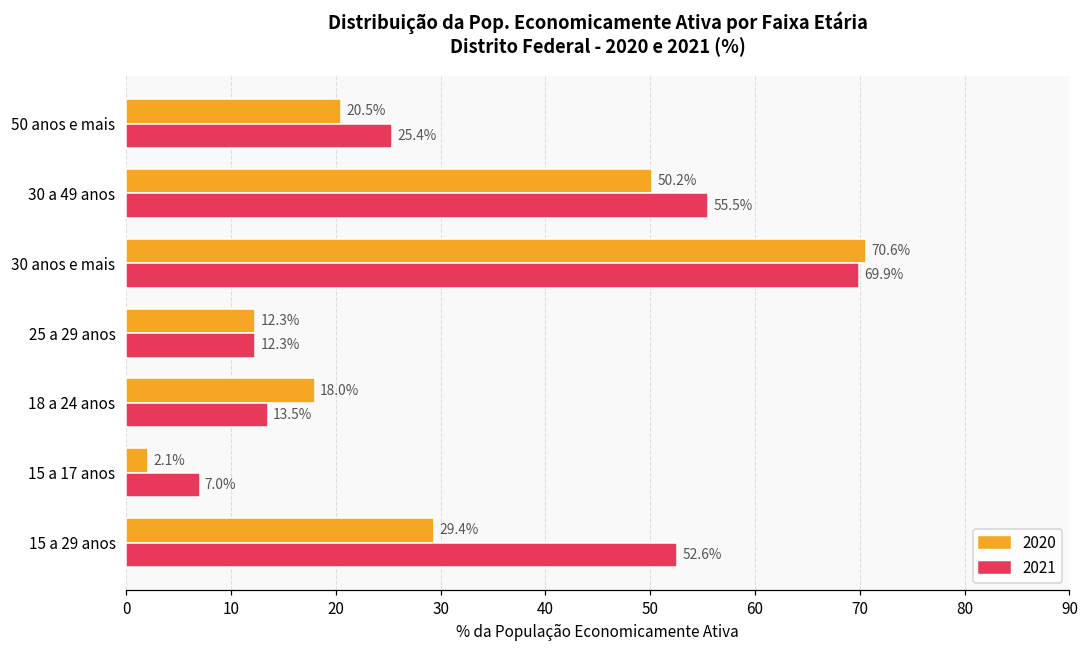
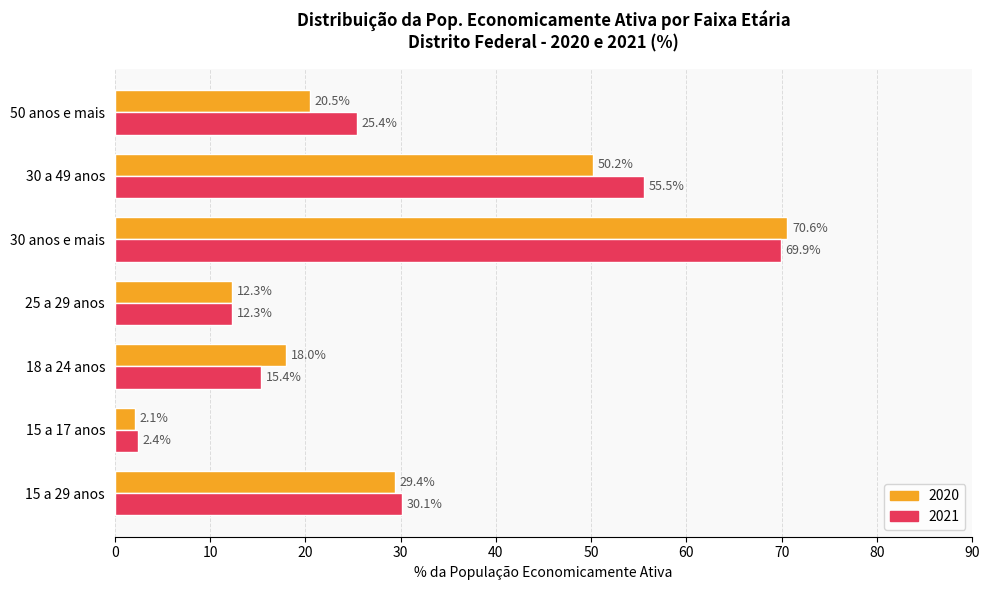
  {
    "2020": {
      "50 anos e mais": "20.5%",
      "30 a 49 anos": "50.2%",
      "30 anos e mais": "70.6%",
      "25 a 29 anos": "12.3%",
      "18 a 24 anos": "18.0%",
      "15 a 17 anos": "2.1%",
      "15 a 29 anos": "29.4%"
    },
    "2021": {
      "50 anos e mais": "25.4%",
      "30 a 49 anos": "55.5%",
      "30 anos e mais": "69.9%",
      "25 a 29 anos": "12.3%",
-     "18 a 24 anos": "13.5%",
-     "15 a 17 anos": "7.0%",
-     "15 a 29 anos": "52.6%"
+     "18 a 24 anos": "15.4%",
+     "15 a 17 anos": "2.4%",
+     "15 a 29 anos": "30.1%"
    }
  }
